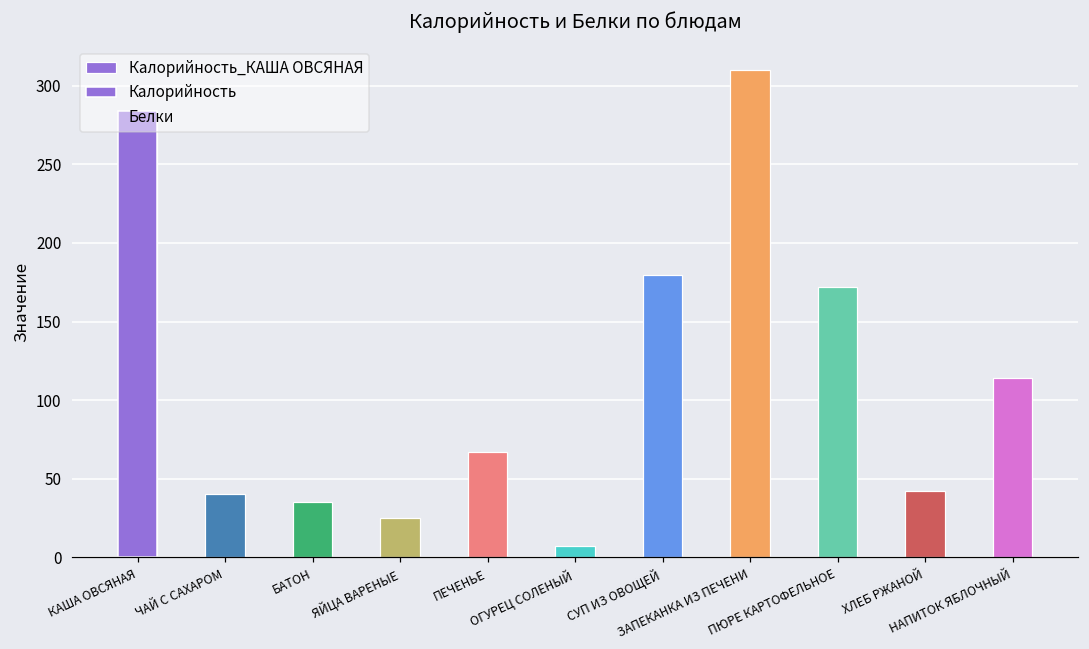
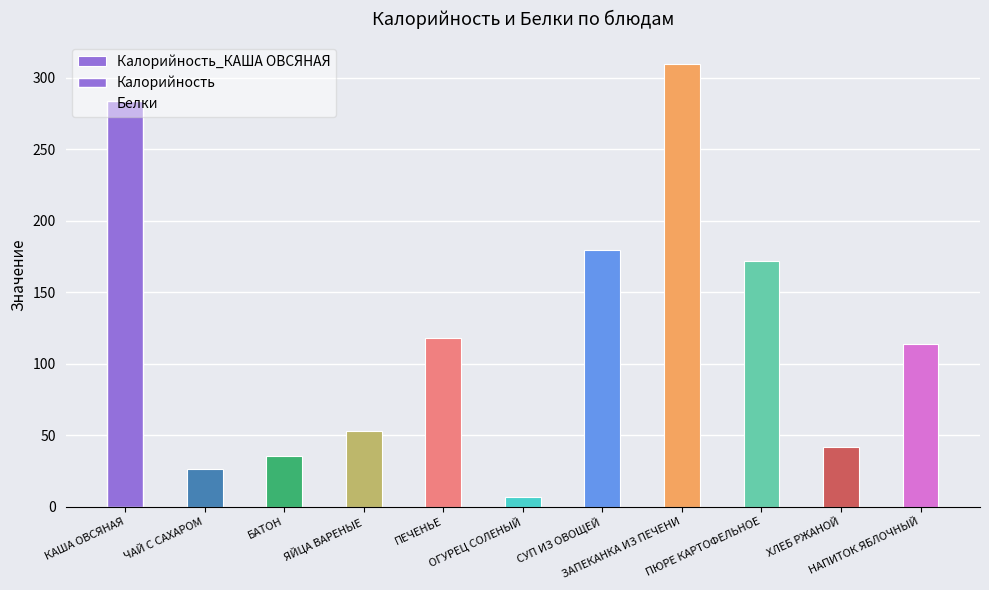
  {
-   "ЧАЙ С САХАРОМ": 40,
+   "ЧАЙ С САХАРОМ": 26,
    "БАТОН": 35,
-   "ЯЙЦА ВАРЕНЫЕ": 25,
-   "ПЕЧЕНЬЕ": 67,
+   "ЯЙЦА ВАРЕНЫЕ": 53,
+   "ПЕЧЕНЬЕ": 118,
    "ОГУРЕЦ СОЛЕНЫЙ": 7,
    "СУП ИЗ ОВОЩЕЙ": 180,
    "ЗАПЕКАНКА ИЗ ПЕЧЕНИ": 310,
    "ПЮРЕ КАРТОФЕЛЬНОЕ": 172,
    "ХЛЕБ РЖАНОЙ": 42,
    "НАПИТОК ЯБЛОЧНЫЙ": 114
  }
